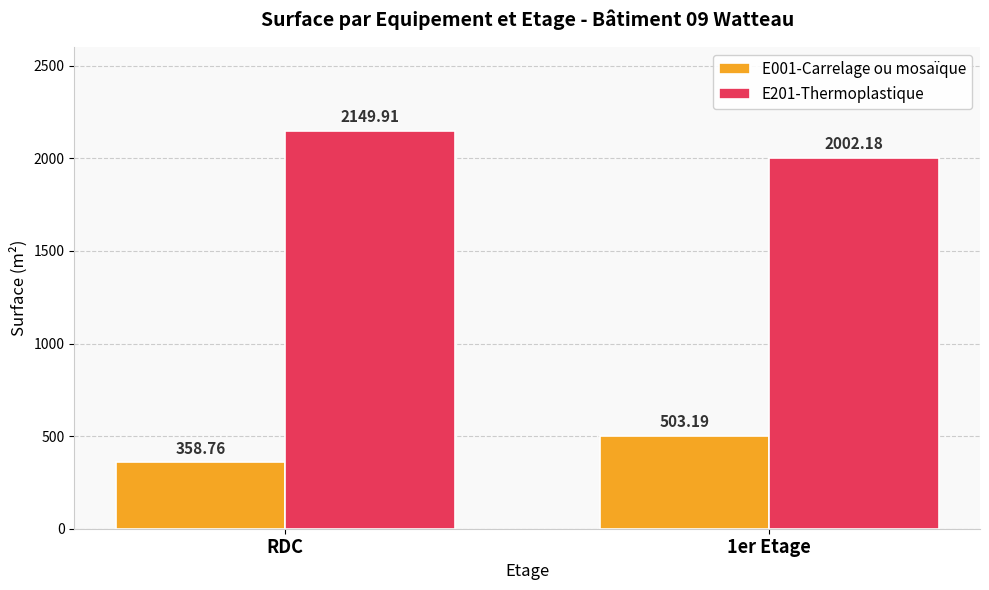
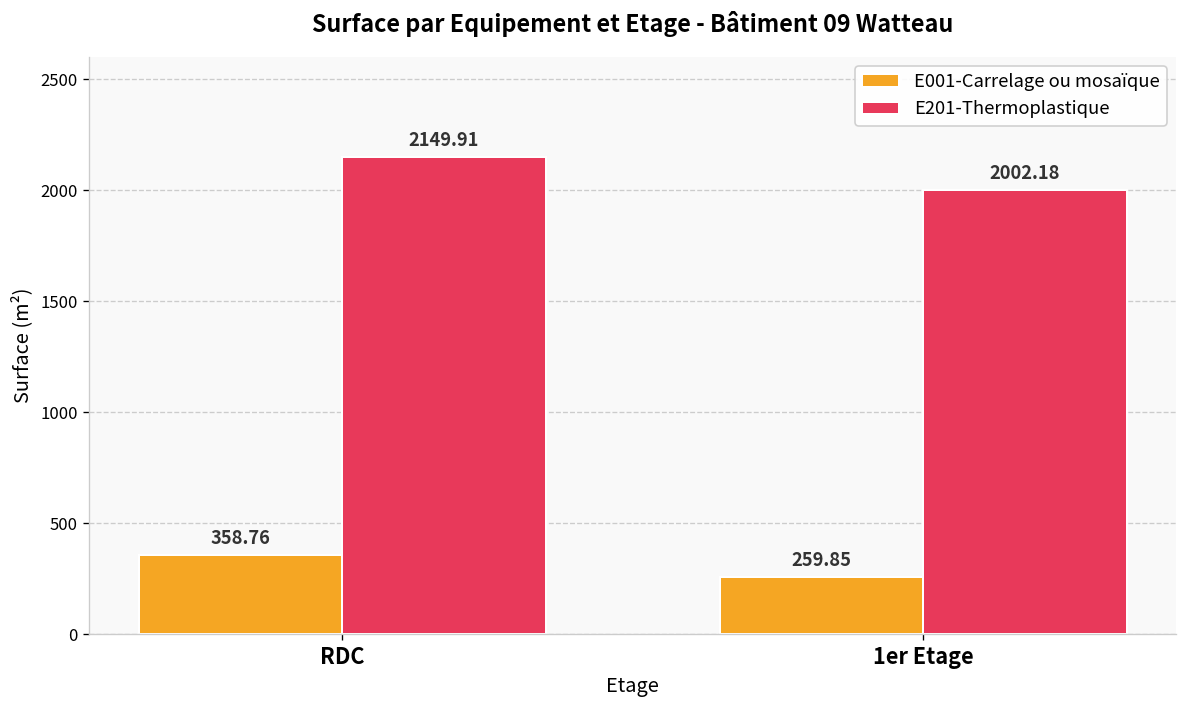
  {
    "E001-Carrelage ou mosaïque": {
      "RDC": 358.76,
-     "1er Etage": 503.19
+     "1er Etage": 259.85
    },
    "E201-Thermoplastique": {
      "RDC": 2149.91,
      "1er Etage": 2002.18
    }
  }
